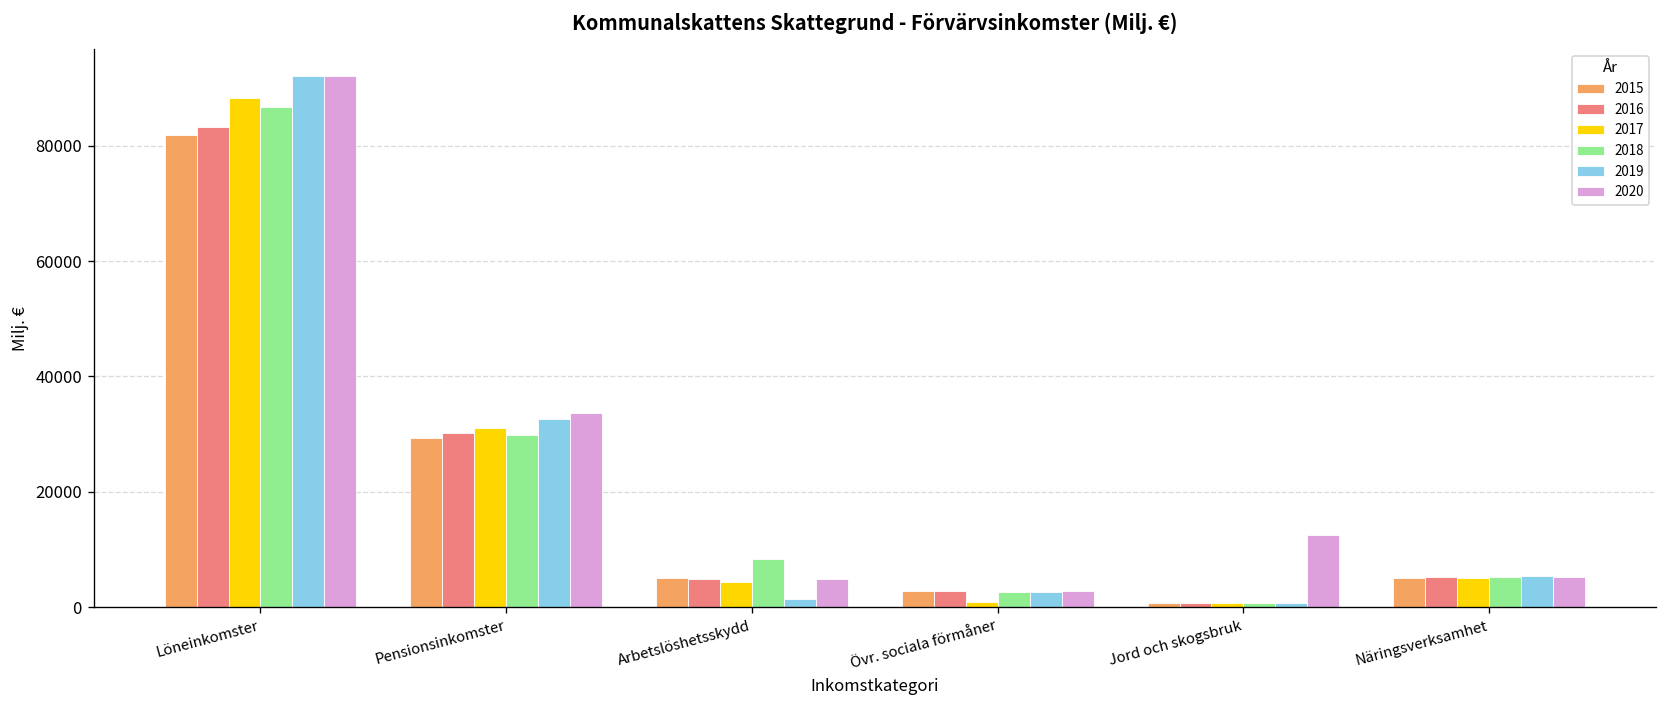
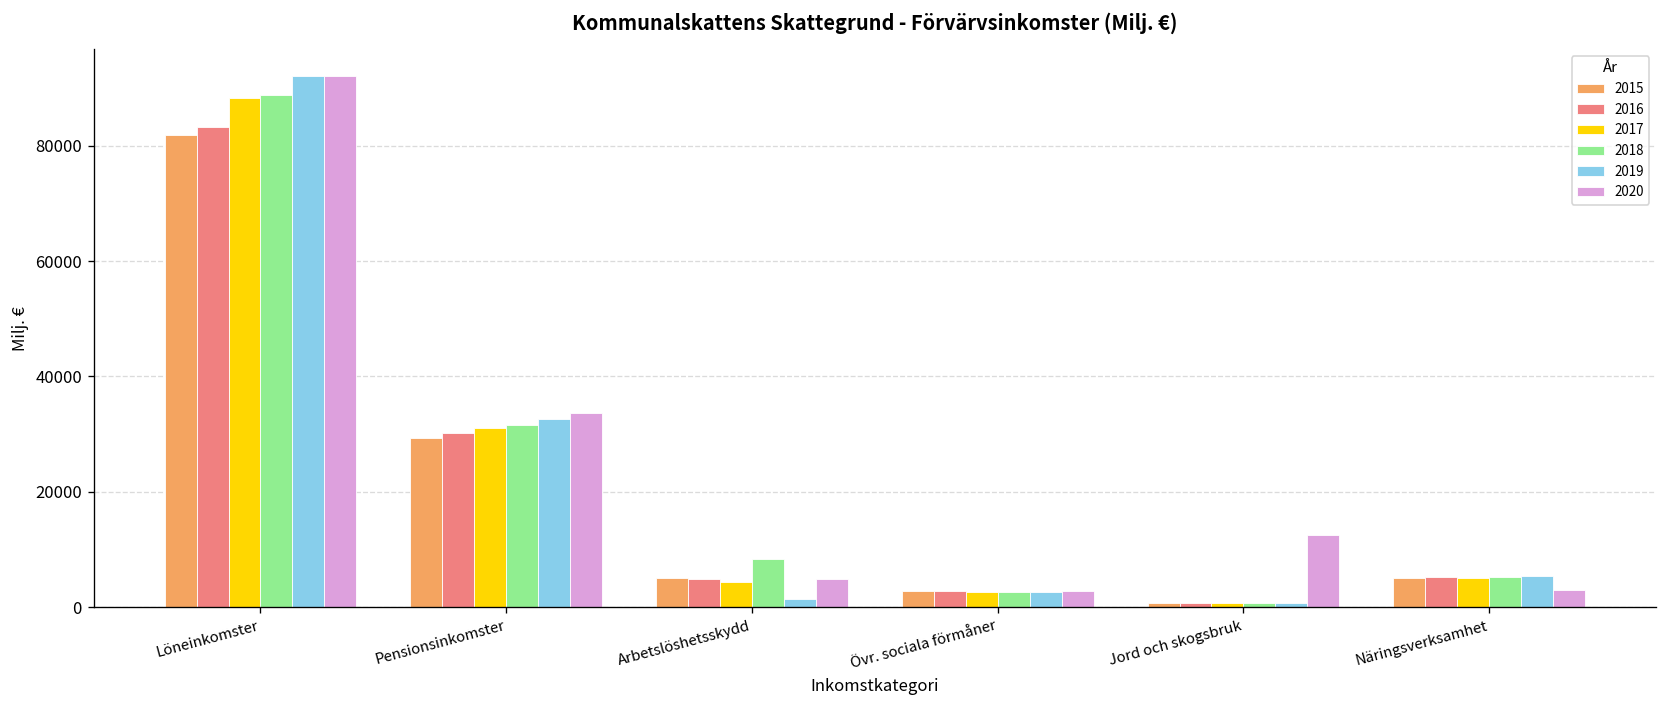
  {
    "2017": {
      "Löneinkomster": 88000,
      "Pensionsinkomster": 31000,
      "Arbetslöshetsskydd": 4000,
-     "Övr. sociala förmåner": 1000,
+     "Övr. sociala förmåner": 3000,
      "Jord och skogsbruk": 1000,
      "Näringsverksamhet": 5000
    },
    "2018": {
-     "Löneinkomster": 87000,
-     "Pensionsinkomster": 30000,
+     "Löneinkomster": 89000,
+     "Pensionsinkomster": 32000,
      "Arbetslöshetsskydd": 8000,
      "Övr. sociala förmåner": 3000,
      "Jord och skogsbruk": 1000,
      "Näringsverksamhet": 5000
    },
    "2019": {
      "Löneinkomster": 92000,
      "Pensionsinkomster": 33000,
      "Arbetslöshetsskydd": 1000,
      "Övr. sociala förmåner": 3000,
      "Jord och skogsbruk": 1000,
      "Näringsverksamhet": 5000
    },
    "2020": {
      "Löneinkomster": 92000,
      "Pensionsinkomster": 34000,
      "Arbetslöshetsskydd": 5000,
      "Övr. sociala förmåner": 3000,
      "Jord och skogsbruk": 13000,
-     "Näringsverksamhet": 5000
+     "Näringsverksamhet": 3000
    }
  }
